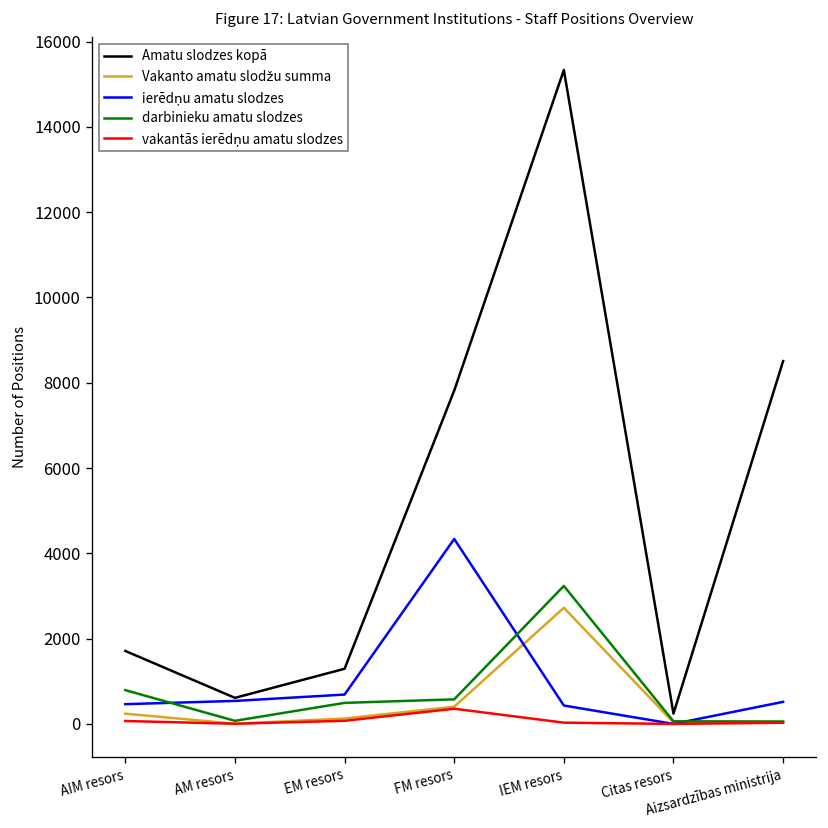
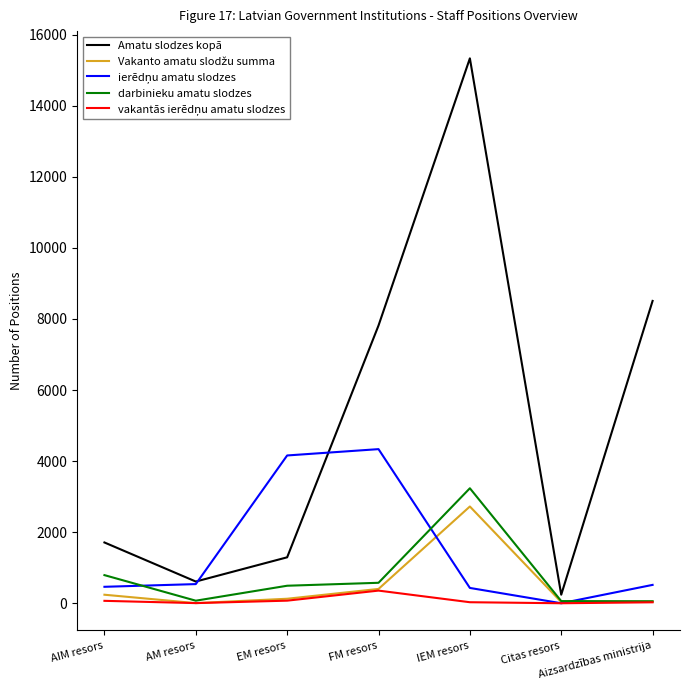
  {
    "Amatu slodzes kopā": {
      "AIM resors": 1700,
      "AM resors": 600,
      "EM resors": 1300,
      "FM resors": 7800,
      "IEM resors": 15300,
      "Citas resors": 200,
      "Aizsardzības ministrija": 8500
    },
    "Vakanto amatu slodžu summa": {
      "AIM resors": 200,
      "IEM resors": 2700
    },
    "ierēdņu amatu slodzes": {
      "AIM resors": 500,
      "AM resors": 500,
-     "EM resors": 700,
+     "EM resors": 4200,
      "FM resors": 4300,
      "IEM resors": 400,
      "Aizsardzības ministrija": 500
    },
    "darbinieku amatu slodzes": {
      "AIM resors": 800,
      "EM resors": 500,
      "FM resors": 600,
      "IEM resors": 3200
    },
    "vakantās ierēdņu amatu slodzes": {
      "AIM resors": 100,
      "IEM resors": 0
    }
  }
